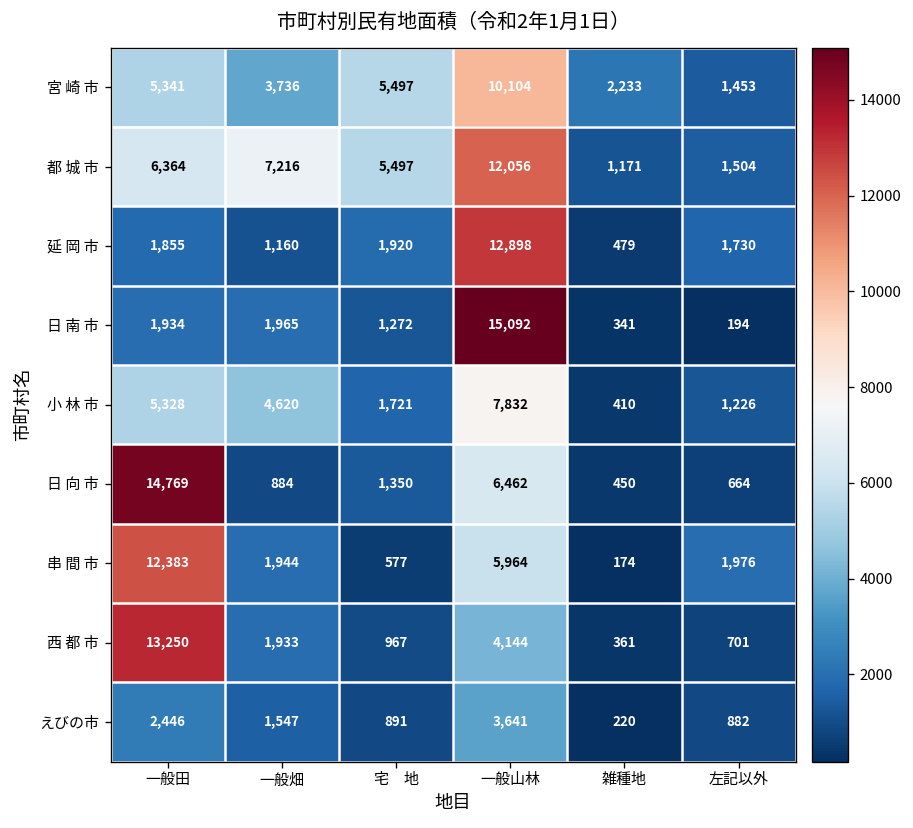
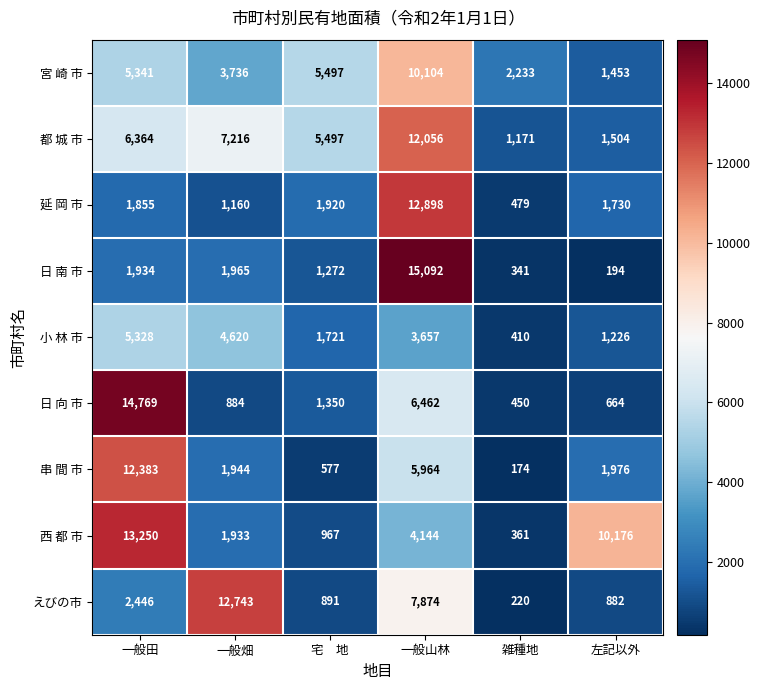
  {
    "宮 崎 市": {
      "一般田": "5,341",
      "一般畑": "3,736",
      "宅 地": "5,497",
      "一般山林": "10,104",
      "雑種地": "2,233",
      "左記以外": "1,453"
    },
    "都 城 市": {
      "一般田": "6,364",
      "一般畑": "7,216",
      "宅 地": "5,497",
      "一般山林": "12,056",
      "雑種地": "1,171",
      "左記以外": "1,504"
    },
    "延 岡 市": {
      "一般田": "1,855",
      "一般畑": "1,160",
      "宅 地": "1,920",
      "一般山林": "12,898",
      "雑種地": "479",
      "左記以外": "1,730"
    },
    "日 南 市": {
      "一般田": "1,934",
      "一般畑": "1,965",
      "宅 地": "1,272",
      "一般山林": "15,092",
      "雑種地": "341",
      "左記以外": "194"
    },
    "小 林 市": {
      "一般田": "5,328",
      "一般畑": "4,620",
      "宅 地": "1,721",
-     "一般山林": "7,832",
+     "一般山林": "3,657",
      "雑種地": "410",
      "左記以外": "1,226"
    },
    "日 向 市": {
      "一般田": "14,769",
      "一般畑": "884",
      "宅 地": "1,350",
      "一般山林": "6,462",
      "雑種地": "450",
      "左記以外": "664"
    },
    "串 間 市": {
      "一般田": "12,383",
      "一般畑": "1,944",
      "宅 地": "577",
      "一般山林": "5,964",
      "雑種地": "174",
      "左記以外": "1,976"
    },
    "西 都 市": {
      "一般田": "13,250",
      "一般畑": "1,933",
      "宅 地": "967",
      "一般山林": "4,144",
      "雑種地": "361",
-     "左記以外": "701"
+     "左記以外": "10,176"
    },
    "えびの市": {
      "一般田": "2,446",
-     "一般畑": "1,547",
+     "一般畑": "12,743",
      "宅 地": "891",
-     "一般山林": "3,641",
+     "一般山林": "7,874",
      "雑種地": "220",
      "左記以外": "882"
    }
  }
